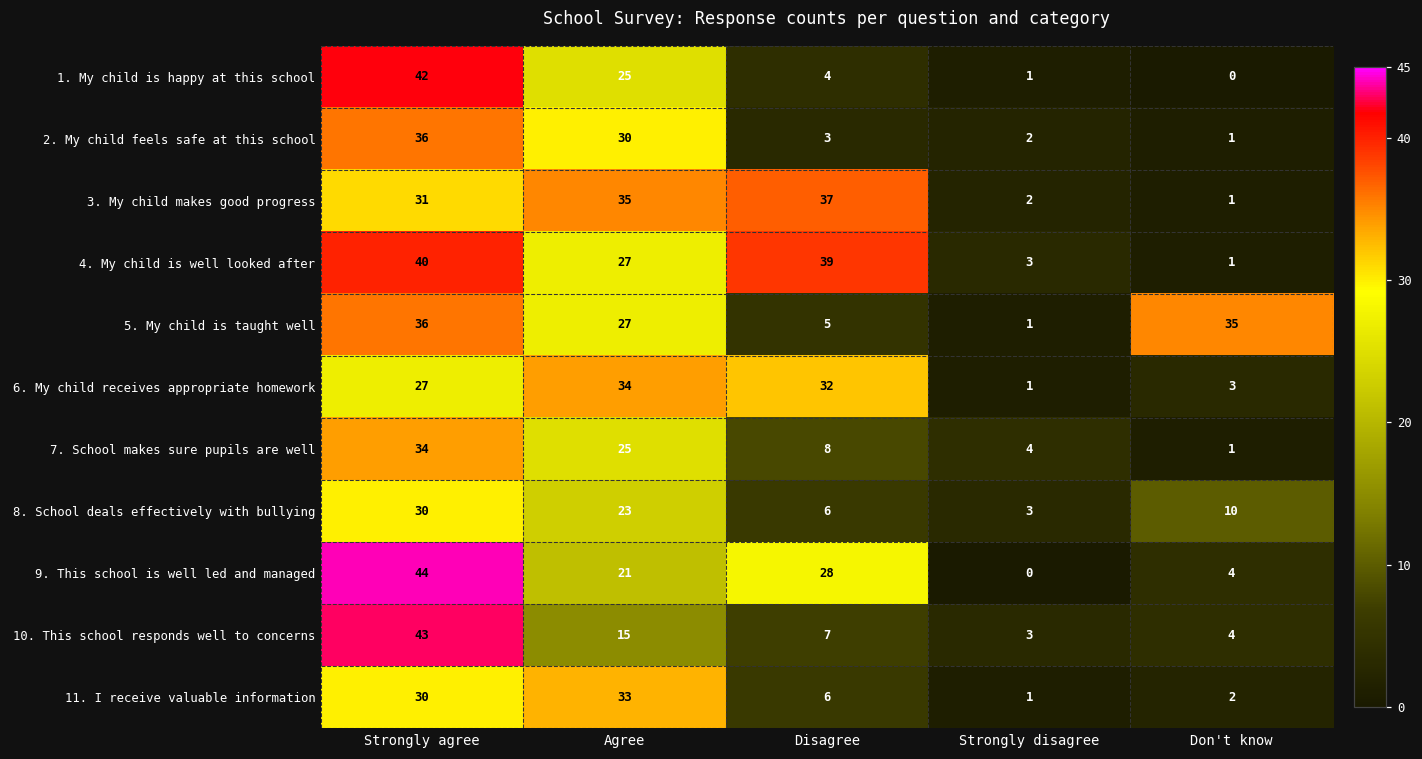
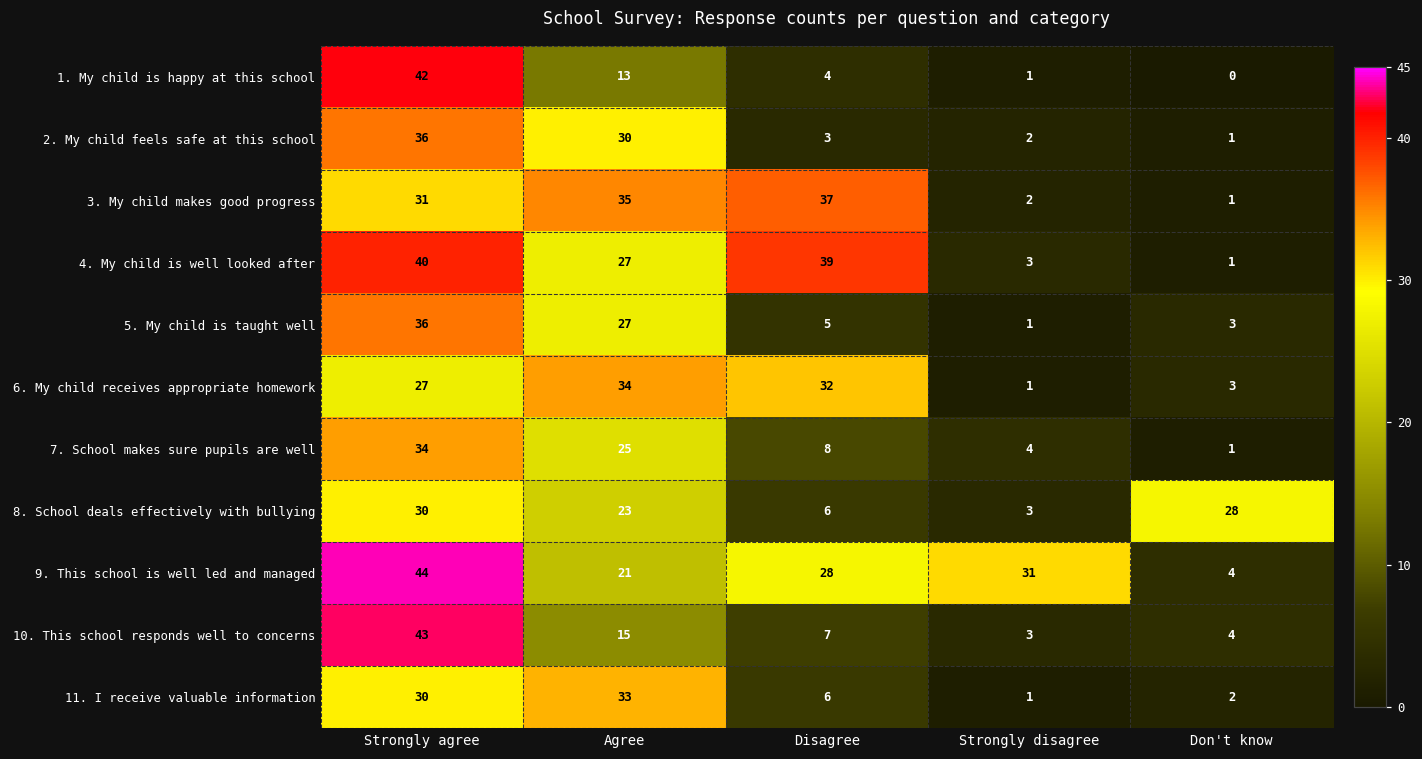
  {
    "1. My child is happy at this school": {
      "Strongly agree": 42,
-     "Agree": 25,
+     "Agree": 13,
      "Disagree": 4,
      "Strongly disagree": 1,
      "Don't know": 0
    },
    "2. My child feels safe at this school": {
      "Strongly agree": 36,
      "Agree": 30,
      "Disagree": 3,
      "Strongly disagree": 2,
      "Don't know": 1
    },
    "3. My child makes good progress": {
      "Strongly agree": 31,
      "Agree": 35,
      "Disagree": 37,
      "Strongly disagree": 2,
      "Don't know": 1
    },
    "4. My child is well looked after": {
      "Strongly agree": 40,
      "Agree": 27,
      "Disagree": 39,
      "Strongly disagree": 3,
      "Don't know": 1
    },
    "5. My child is taught well": {
      "Strongly agree": 36,
      "Agree": 27,
      "Disagree": 5,
      "Strongly disagree": 1,
-     "Don't know": 35
+     "Don't know": 3
    },
    "6. My child receives appropriate homework": {
      "Strongly agree": 27,
      "Agree": 34,
      "Disagree": 32,
      "Strongly disagree": 1,
      "Don't know": 3
    },
    "7. School makes sure pupils are well": {
      "Strongly agree": 34,
      "Agree": 25,
      "Disagree": 8,
      "Strongly disagree": 4,
      "Don't know": 1
    },
    "8. School deals effectively with bullying": {
      "Strongly agree": 30,
      "Agree": 23,
      "Disagree": 6,
      "Strongly disagree": 3,
-     "Don't know": 10
+     "Don't know": 28
    },
    "9. This school is well led and managed": {
      "Strongly agree": 44,
      "Agree": 21,
      "Disagree": 28,
-     "Strongly disagree": 0,
+     "Strongly disagree": 31,
      "Don't know": 4
    },
    "10. This school responds well to concerns": {
      "Strongly agree": 43,
      "Agree": 15,
      "Disagree": 7,
      "Strongly disagree": 3,
      "Don't know": 4
    },
    "11. I receive valuable information": {
      "Strongly agree": 30,
      "Agree": 33,
      "Disagree": 6,
      "Strongly disagree": 1,
      "Don't know": 2
    }
  }
